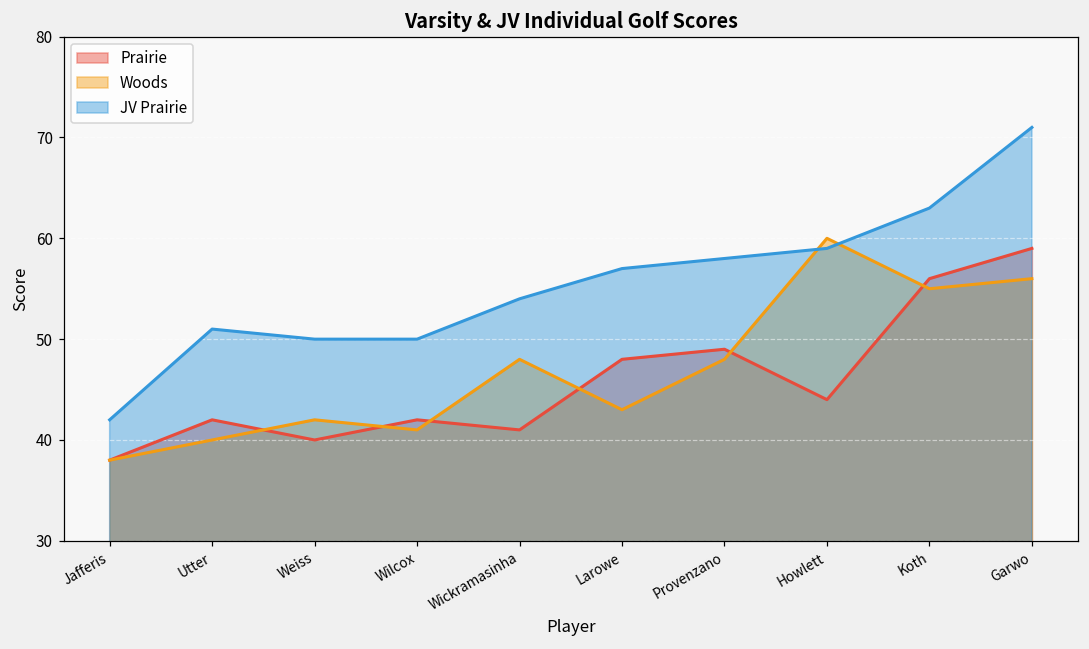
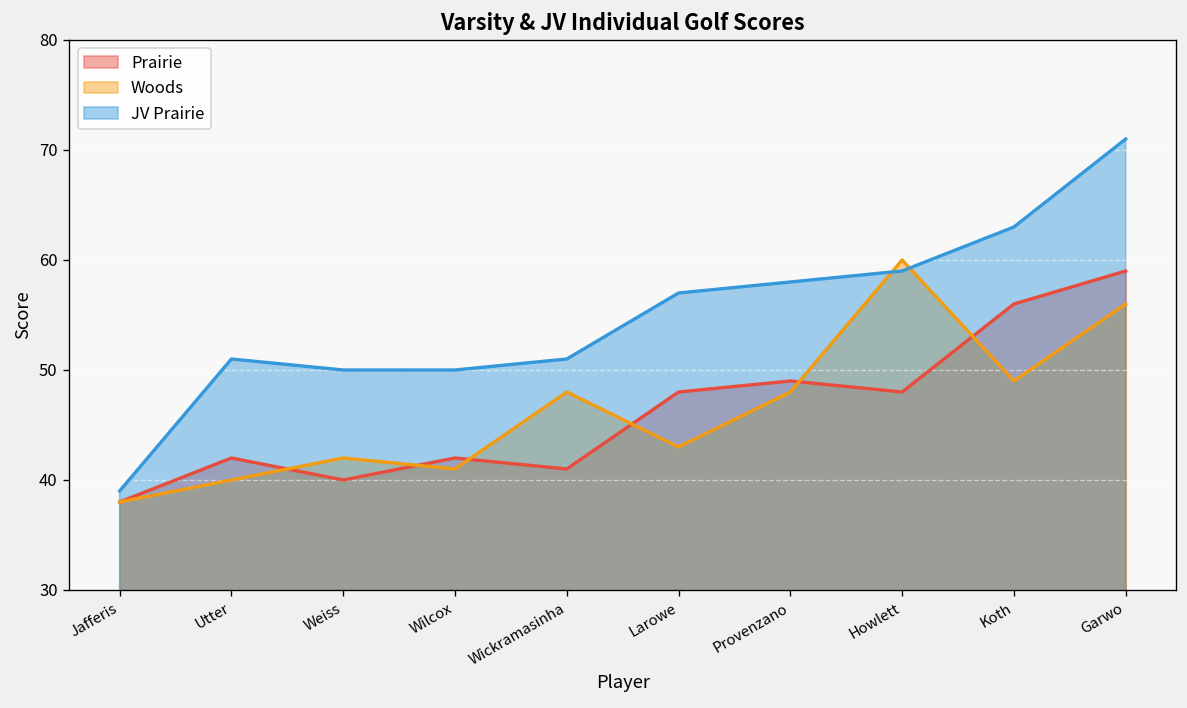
  {
    "Prairie": {
      "Utter": 42,
      "Weiss": 40,
      "Wilcox": 42,
      "Wickramasinha": 41,
      "Larowe": 48,
      "Provenzano": 49,
-     "Howlett": 44,
+     "Howlett": 48,
      "Koth": 56,
      "Garwo": 59
    },
    "Woods": {
      "Utter": 40,
      "Weiss": 42,
      "Wilcox": 41,
      "Wickramasinha": 48,
      "Larowe": 43,
      "Provenzano": 48,
      "Howlett": 60,
-     "Koth": 55,
+     "Koth": 49,
      "Garwo": 56
    },
    "JV Prairie": {
-     "Jafferis": 42,
+     "Jafferis": 39,
      "Utter": 51,
      "Weiss": 50,
      "Wilcox": 50,
-     "Wickramasinha": 54,
+     "Wickramasinha": 51,
      "Larowe": 57,
      "Provenzano": 58,
      "Howlett": 59,
      "Koth": 63,
      "Garwo": 71
    }
  }
